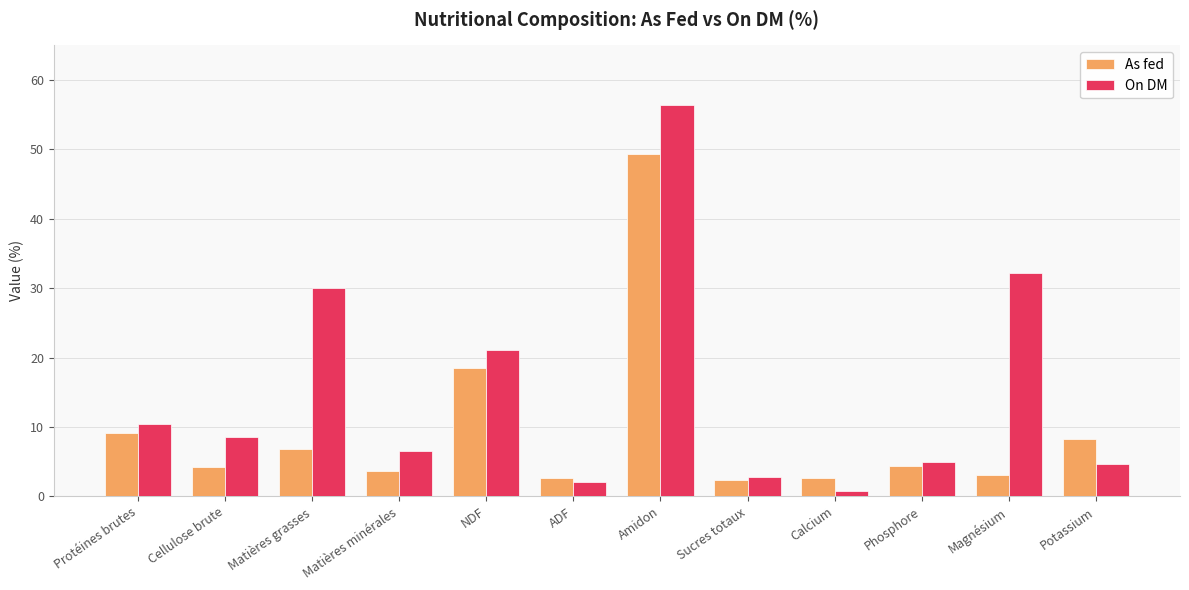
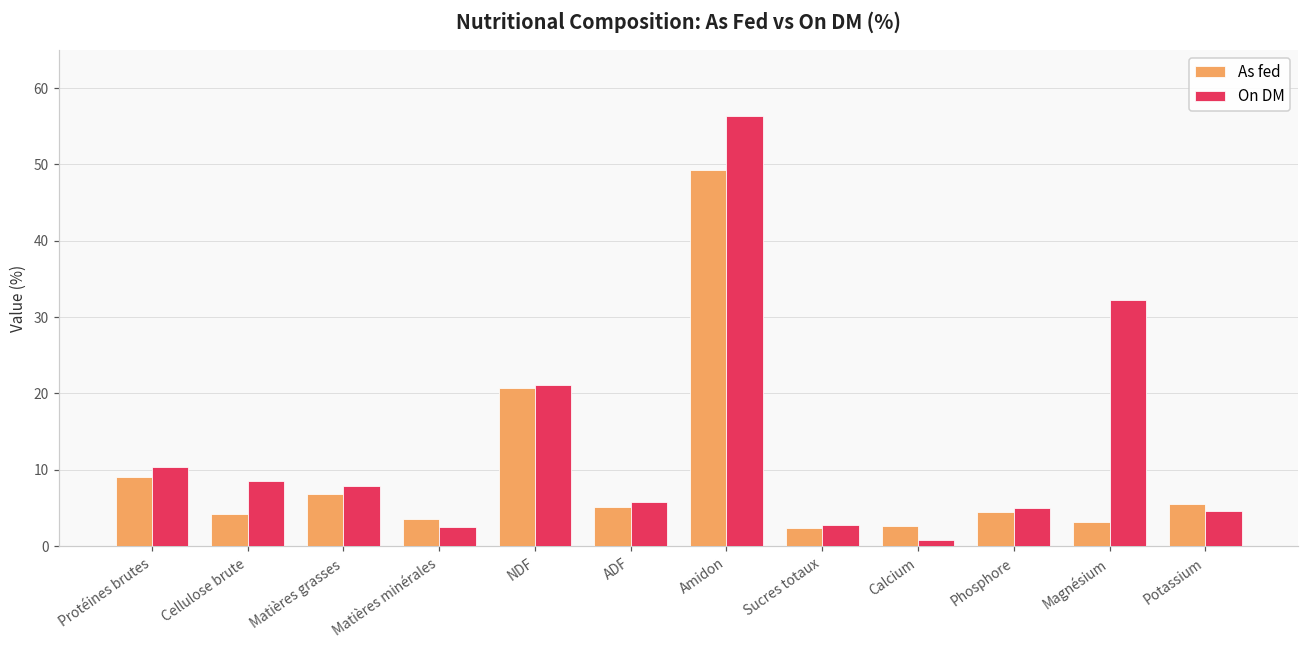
  {
    "As fed": {
      "Protéines brutes": 9,
      "Cellulose brute": 4,
      "Matières grasses": 7,
      "Matières minérales": 4,
-     "NDF": 19,
-     "ADF": 3,
+     "NDF": 21,
+     "ADF": 5,
      "Amidon": 49,
      "Sucres totaux": 2,
      "Calcium": 3,
      "Phosphore": 4,
      "Magnésium": 3,
-     "Potassium": 8
+     "Potassium": 6
    },
    "On DM": {
      "Protéines brutes": 10,
      "Cellulose brute": 9,
-     "Matières grasses": 30,
-     "Matières minérales": 7,
+     "Matières grasses": 8,
+     "Matières minérales": 3,
      "NDF": 21,
-     "ADF": 2,
+     "ADF": 6,
      "Amidon": 56,
      "Sucres totaux": 3,
      "Calcium": 1,
      "Phosphore": 5,
      "Magnésium": 32,
      "Potassium": 5
    }
  }
